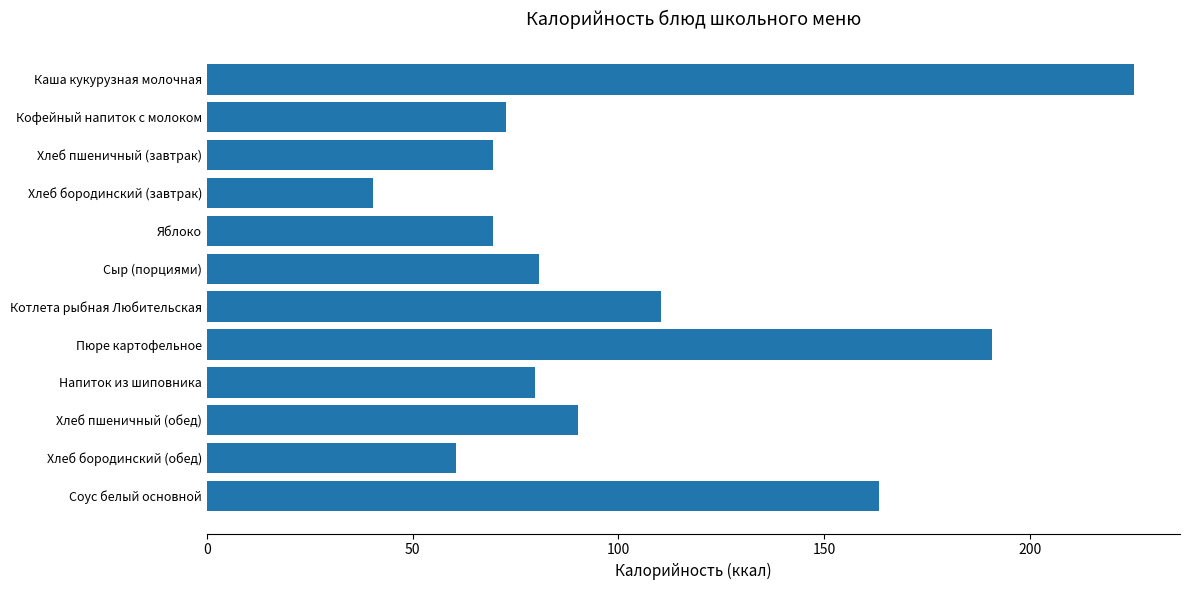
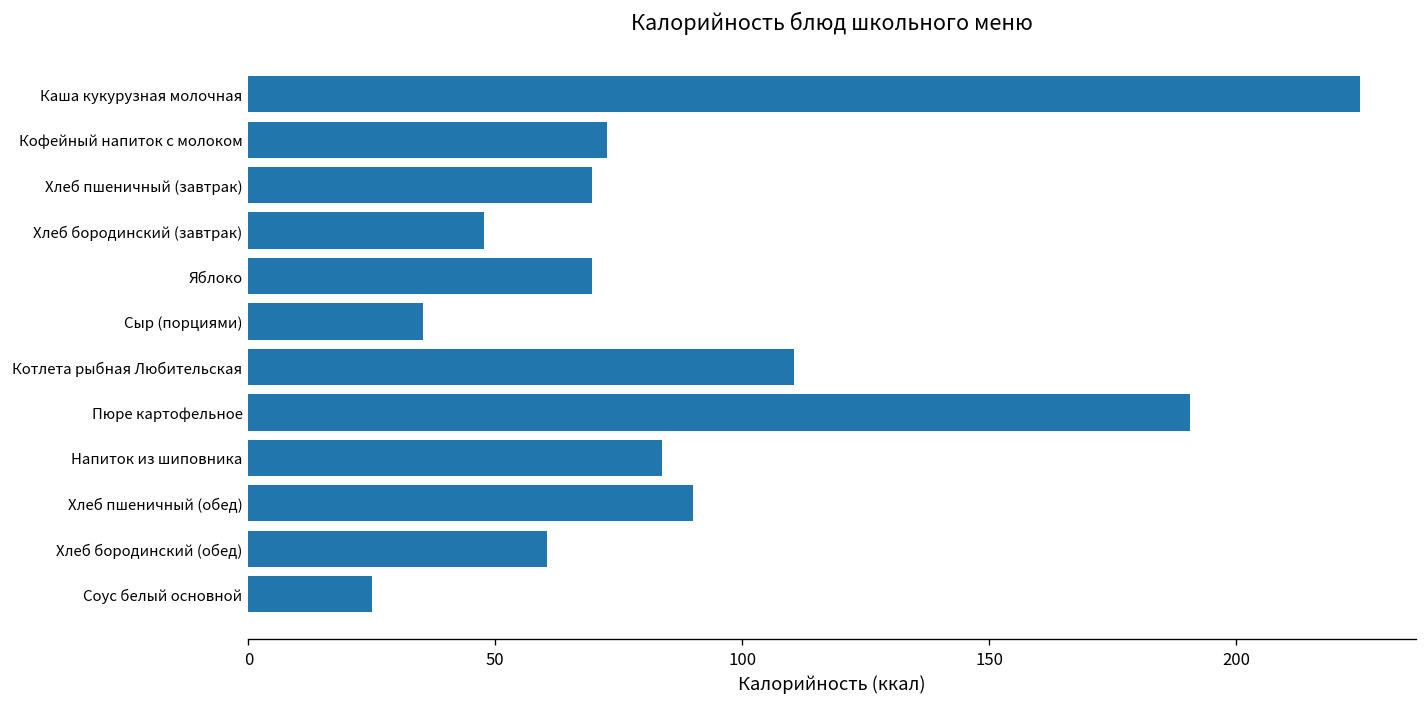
  {
    "Каша кукурузная молочная": 225,
    "Кофейный напиток с молоком": 73,
    "Хлеб пшеничный (завтрак)": 70,
-   "Хлеб бородинский (завтрак)": 40,
+   "Хлеб бородинский (завтрак)": 48,
    "Яблоко": 70,
-   "Сыр (порциями)": 81,
+   "Сыр (порциями)": 35,
    "Котлета рыбная Любительская": 110,
    "Пюре картофельное": 191,
-   "Напиток из шиповника": 80,
+   "Напиток из шиповника": 84,
    "Хлеб пшеничный (обед)": 90,
    "Хлеб бородинский (обед)": 61,
-   "Соус белый основной": 163
+   "Соус белый основной": 25
  }
